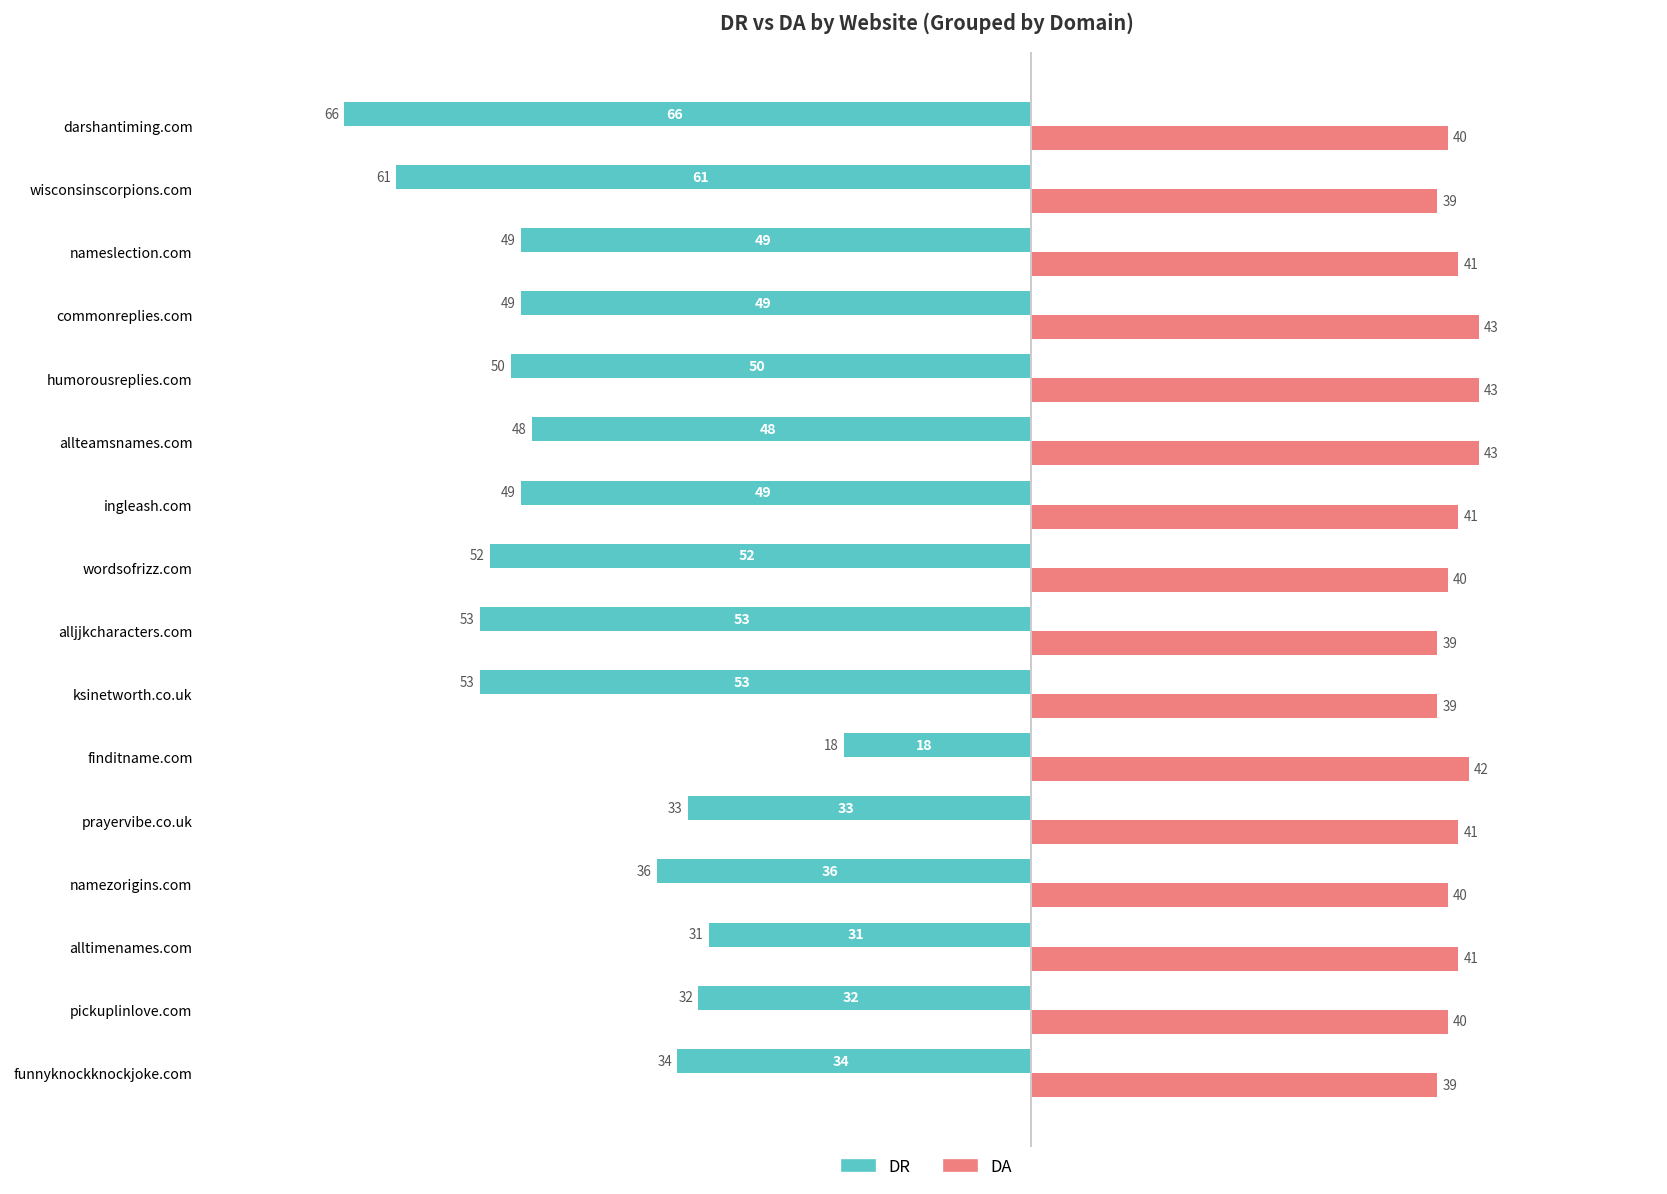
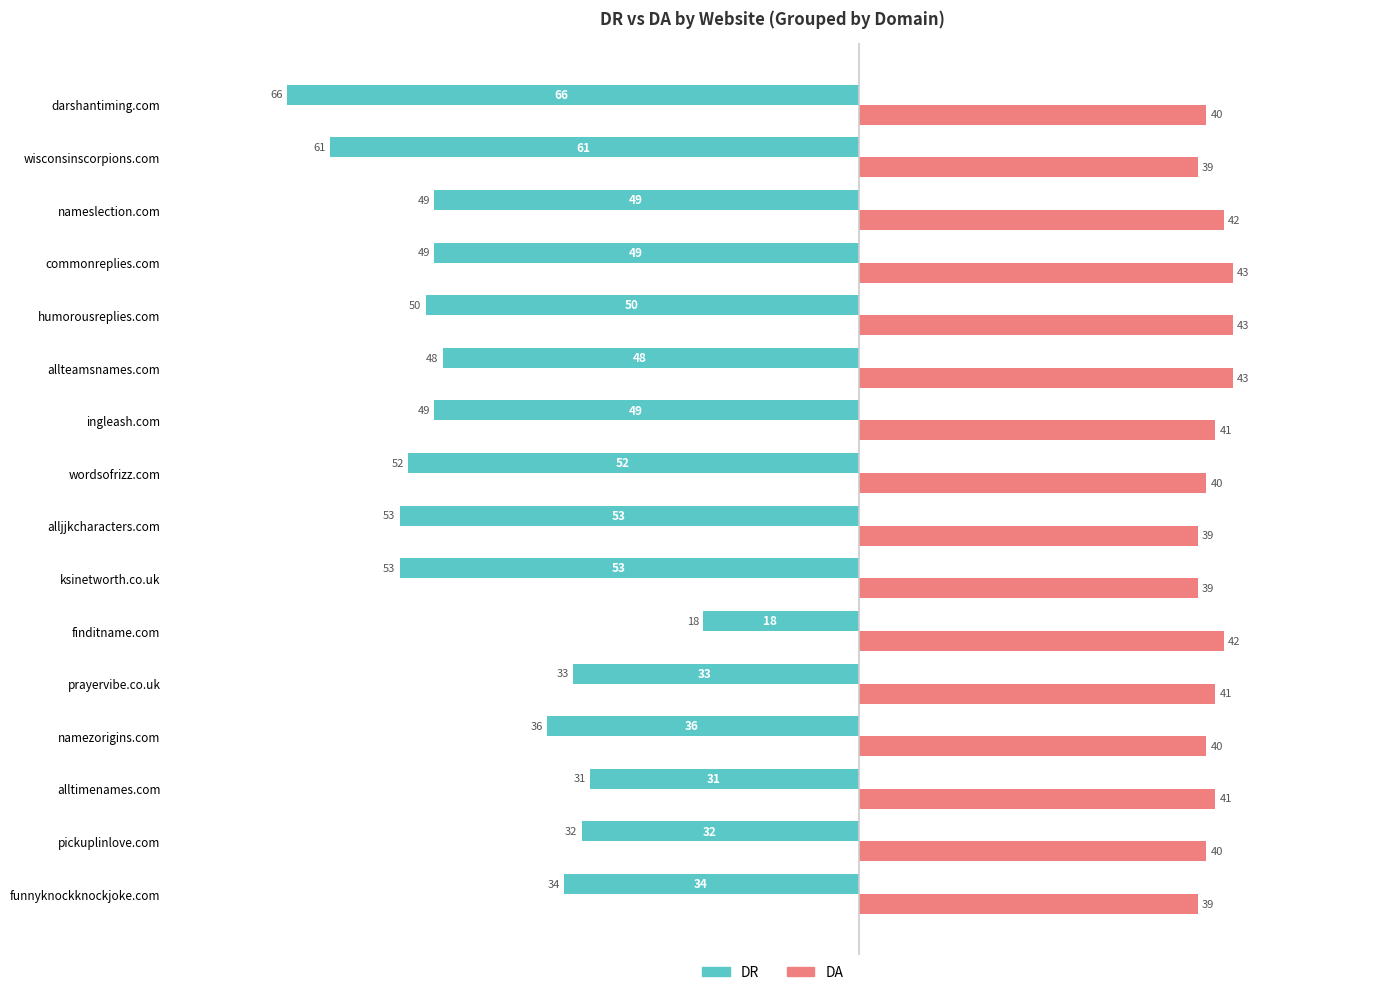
  {
    "DA": {
      "darshantiming.com": 40,
      "wisconsinscorpions.com": 39,
-     "nameslection.com": 41,
+     "nameslection.com": 42,
      "commonreplies.com": 43,
      "humorousreplies.com": 43,
      "allteamsnames.com": 43,
      "ingleash.com": 41,
      "wordsofrizz.com": 40,
      "alljjkcharacters.com": 39,
      "ksinetworth.co.uk": 39,
      "finditname.com": 42,
      "prayervibe.co.uk": 41,
      "namezorigins.com": 40,
      "alltimenames.com": 41,
      "pickuplinlove.com": 40,
      "funnyknockknockjoke.com": 39
    }
  }
